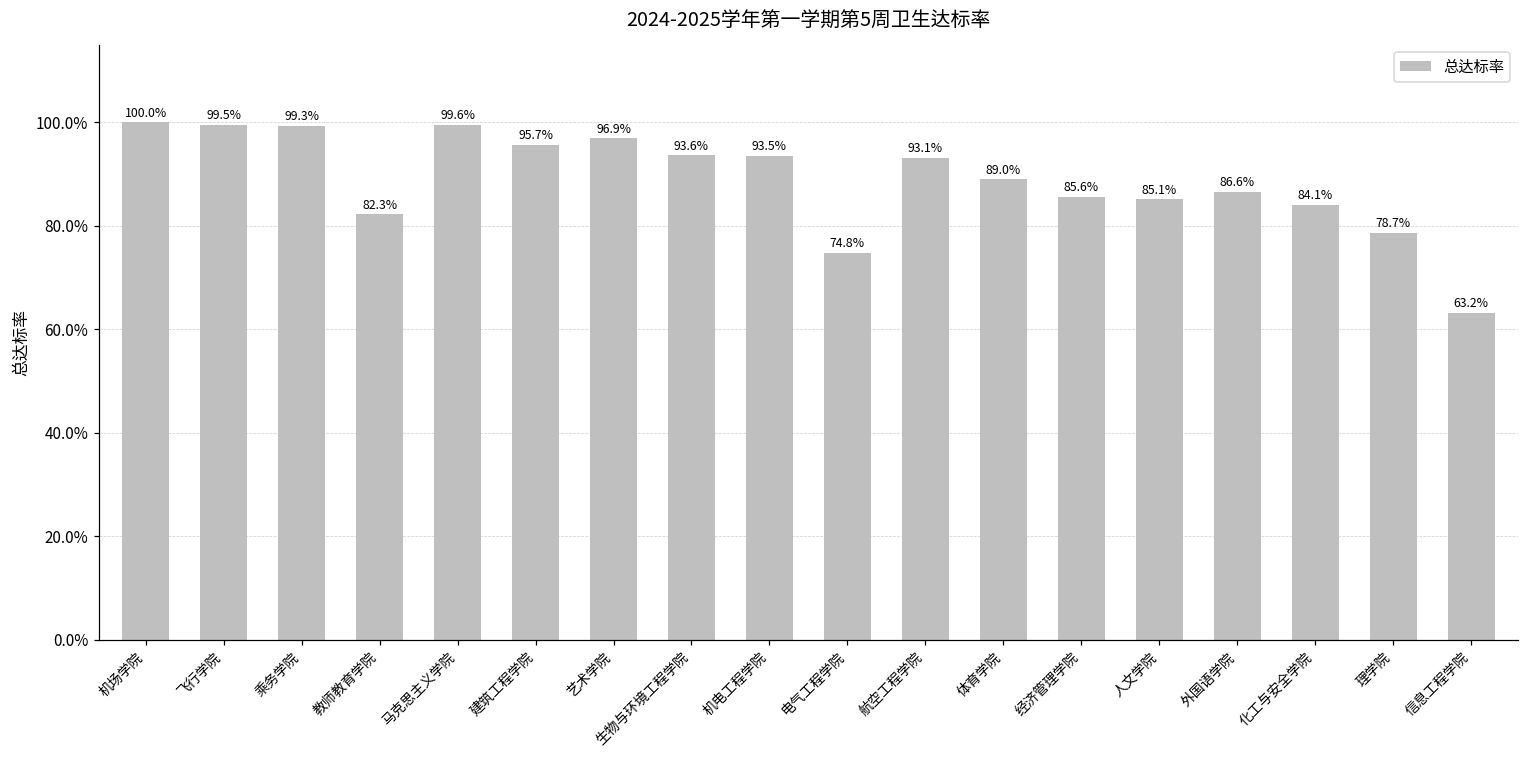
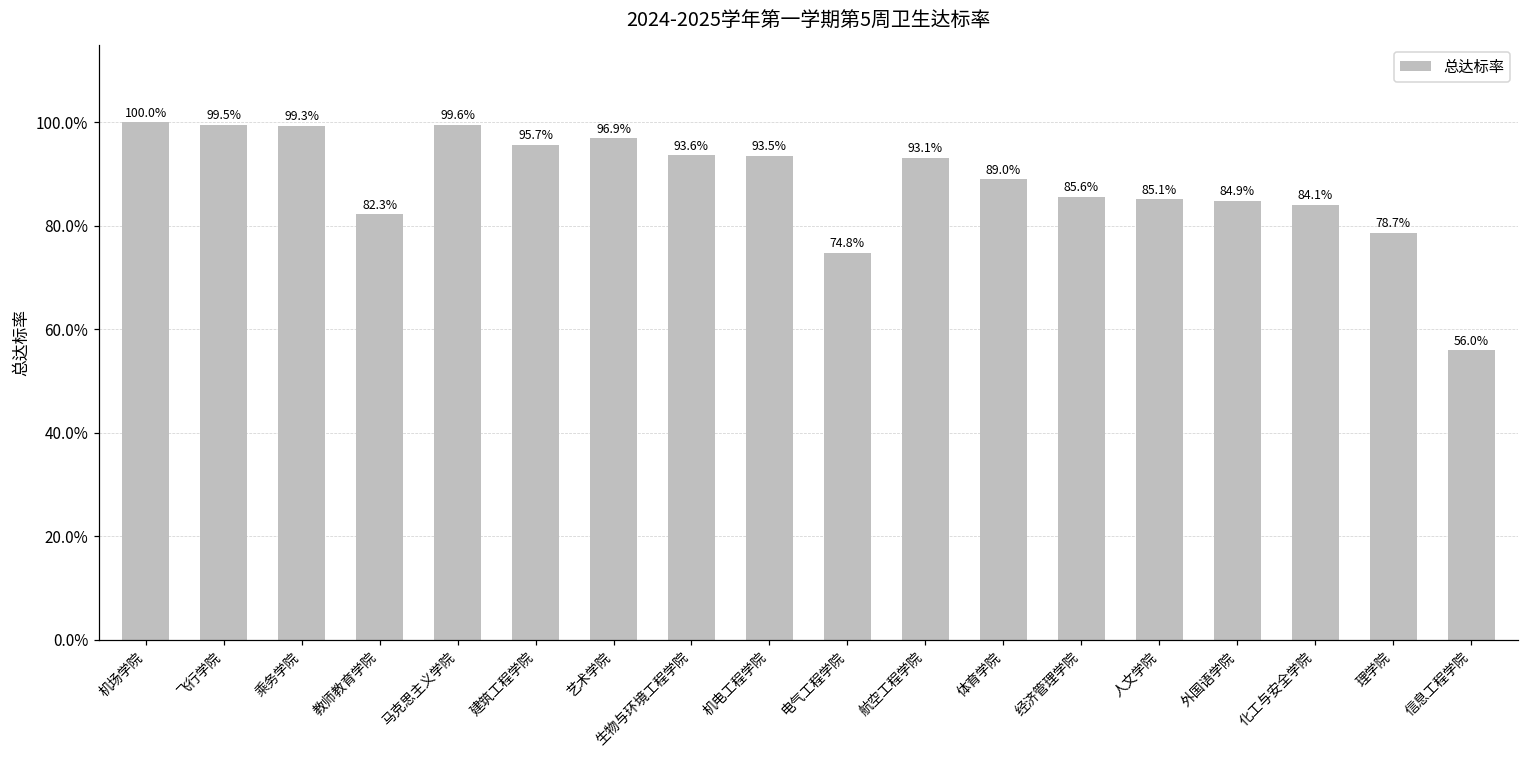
  {
    "机场学院": "100.0%",
    "飞行学院": "99.5%",
    "乘务学院": "99.3%",
    "教师教育学院": "82.3%",
    "马克思主义学院": "99.6%",
    "建筑工程学院": "95.7%",
    "艺术学院": "96.9%",
    "生物与环境工程学院": "93.6%",
    "机电工程学院": "93.5%",
    "电气工程学院": "74.8%",
    "航空工程学院": "93.1%",
    "体育学院": "89.0%",
    "经济管理学院": "85.6%",
    "人文学院": "85.1%",
-   "外国语学院": "86.6%",
+   "外国语学院": "84.9%",
    "化工与安全学院": "84.1%",
    "理学院": "78.7%",
-   "信息工程学院": "63.2%"
+   "信息工程学院": "56.0%"
  }
